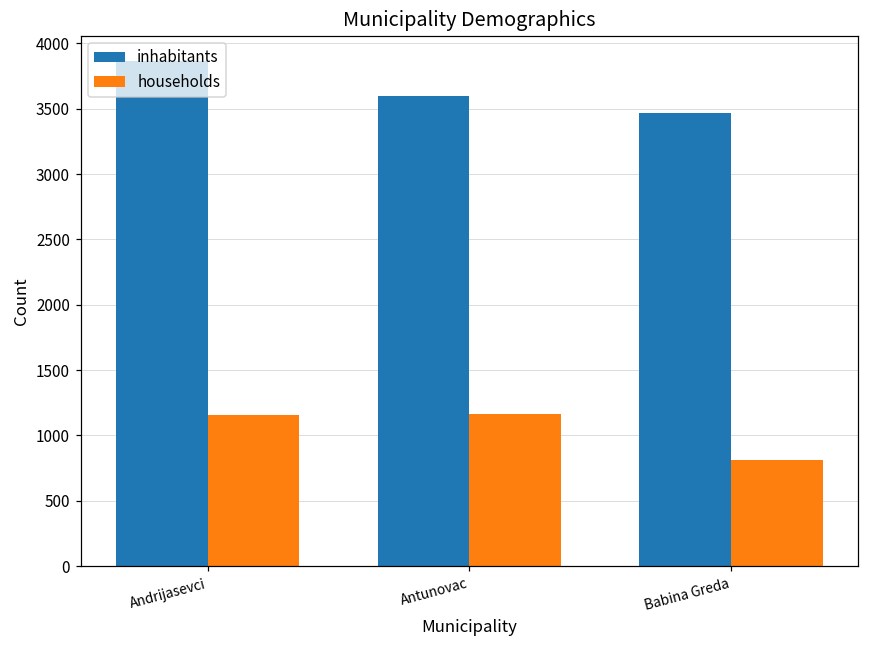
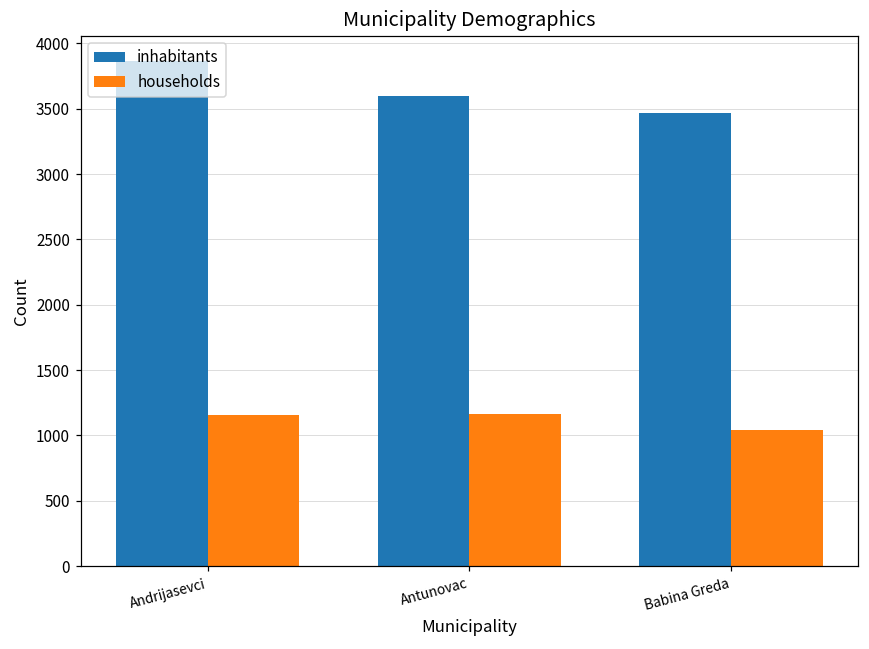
  {
    "inhabitants": {
      "Antunovac": 3600,
      "Babina Greda": 3470
    },
    "households": {
      "Andrijasevci": 1160,
      "Antunovac": 1160,
-     "Babina Greda": 810
+     "Babina Greda": 1040
    }
  }
